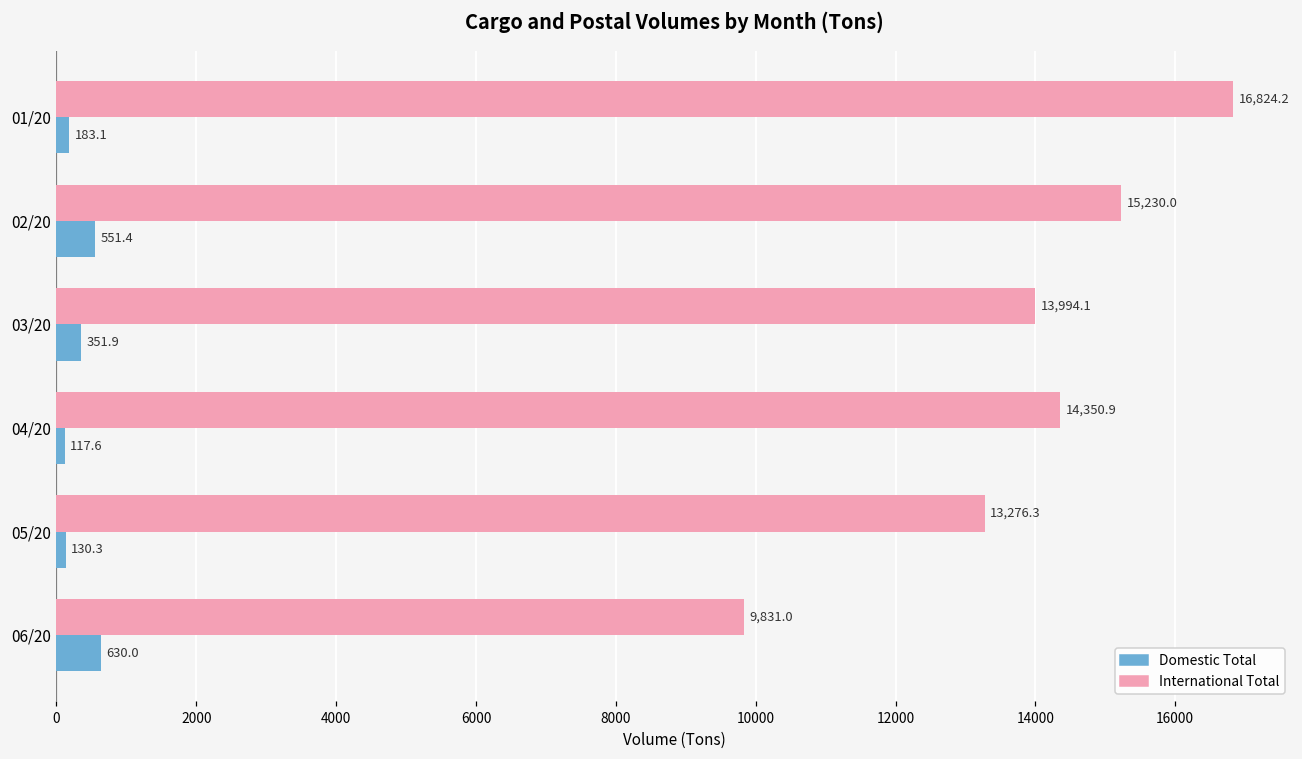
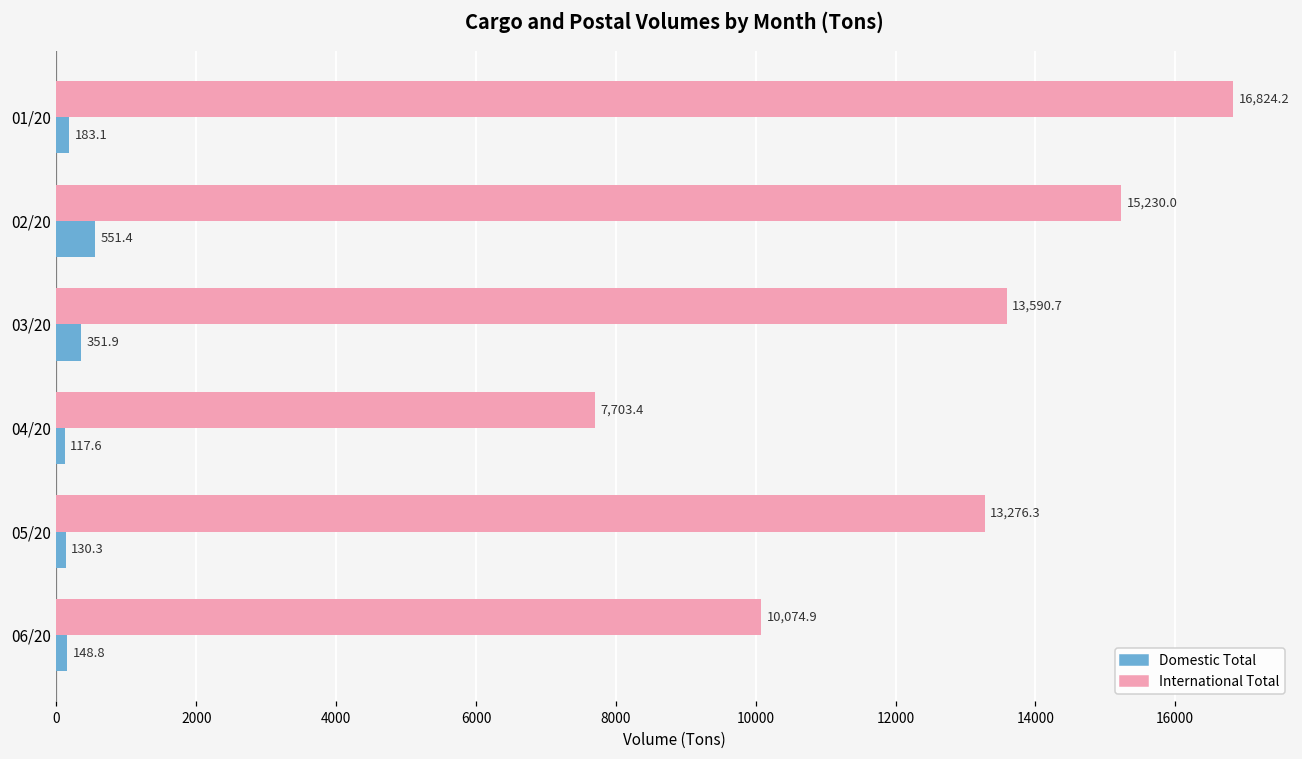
  {
    "Domestic Total": {
      "01/20": "183.1",
      "02/20": "551.4",
      "03/20": "351.9",
      "04/20": "117.6",
      "05/20": "130.3",
-     "06/20": "630.0"
+     "06/20": "148.8"
    },
    "International Total": {
      "01/20": "16,824.2",
      "02/20": "15,230.0",
-     "03/20": "13,994.1",
-     "04/20": "14,350.9",
+     "03/20": "13,590.7",
+     "04/20": "7,703.4",
      "05/20": "13,276.3",
-     "06/20": "9,831.0"
+     "06/20": "10,074.9"
    }
  }
